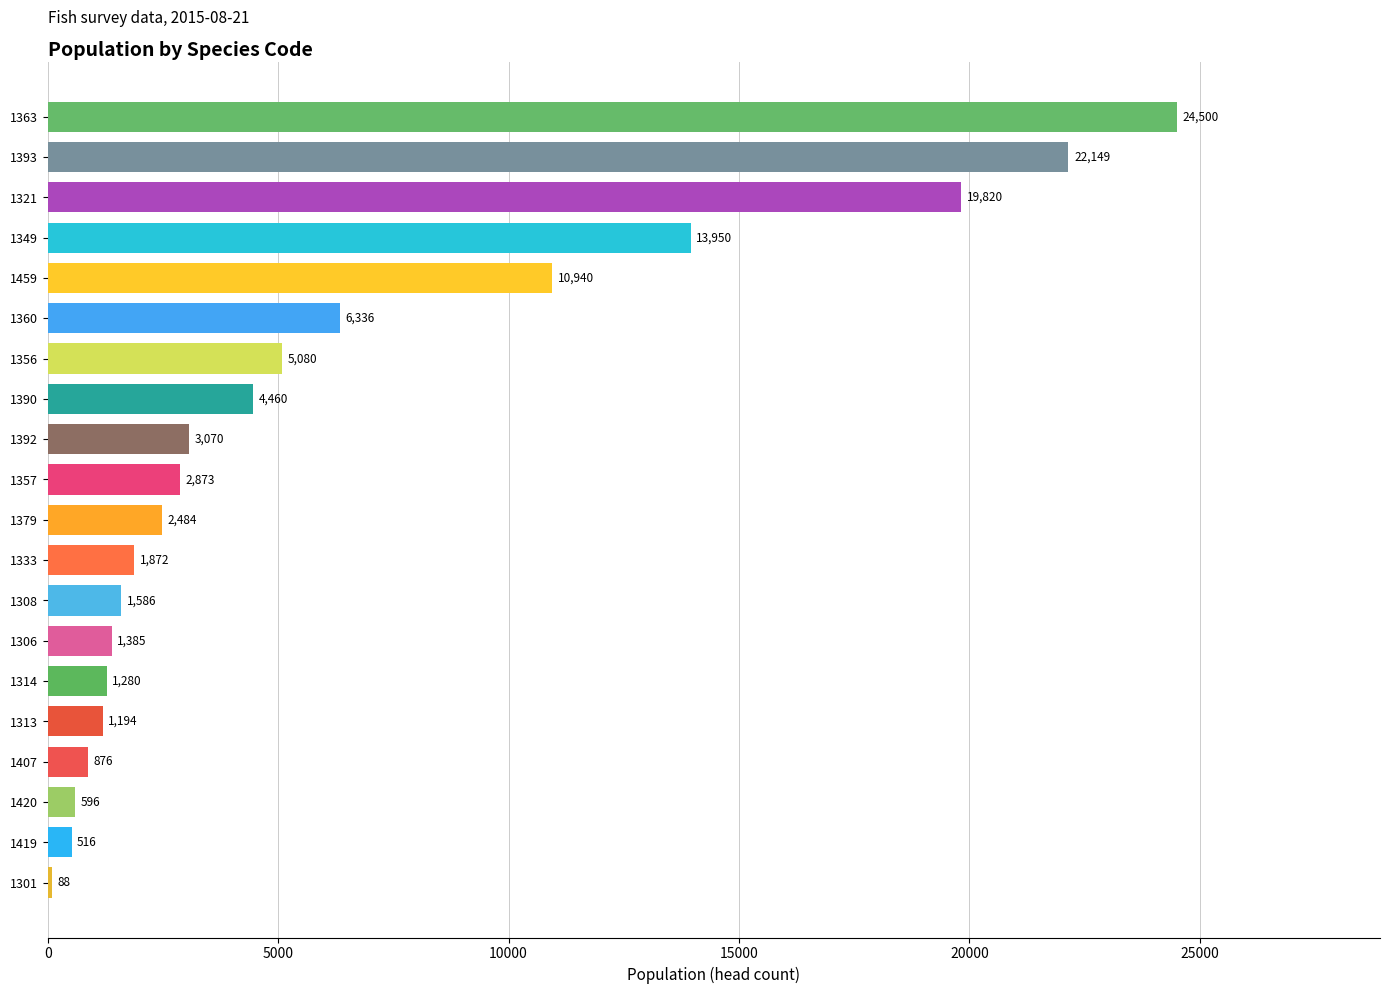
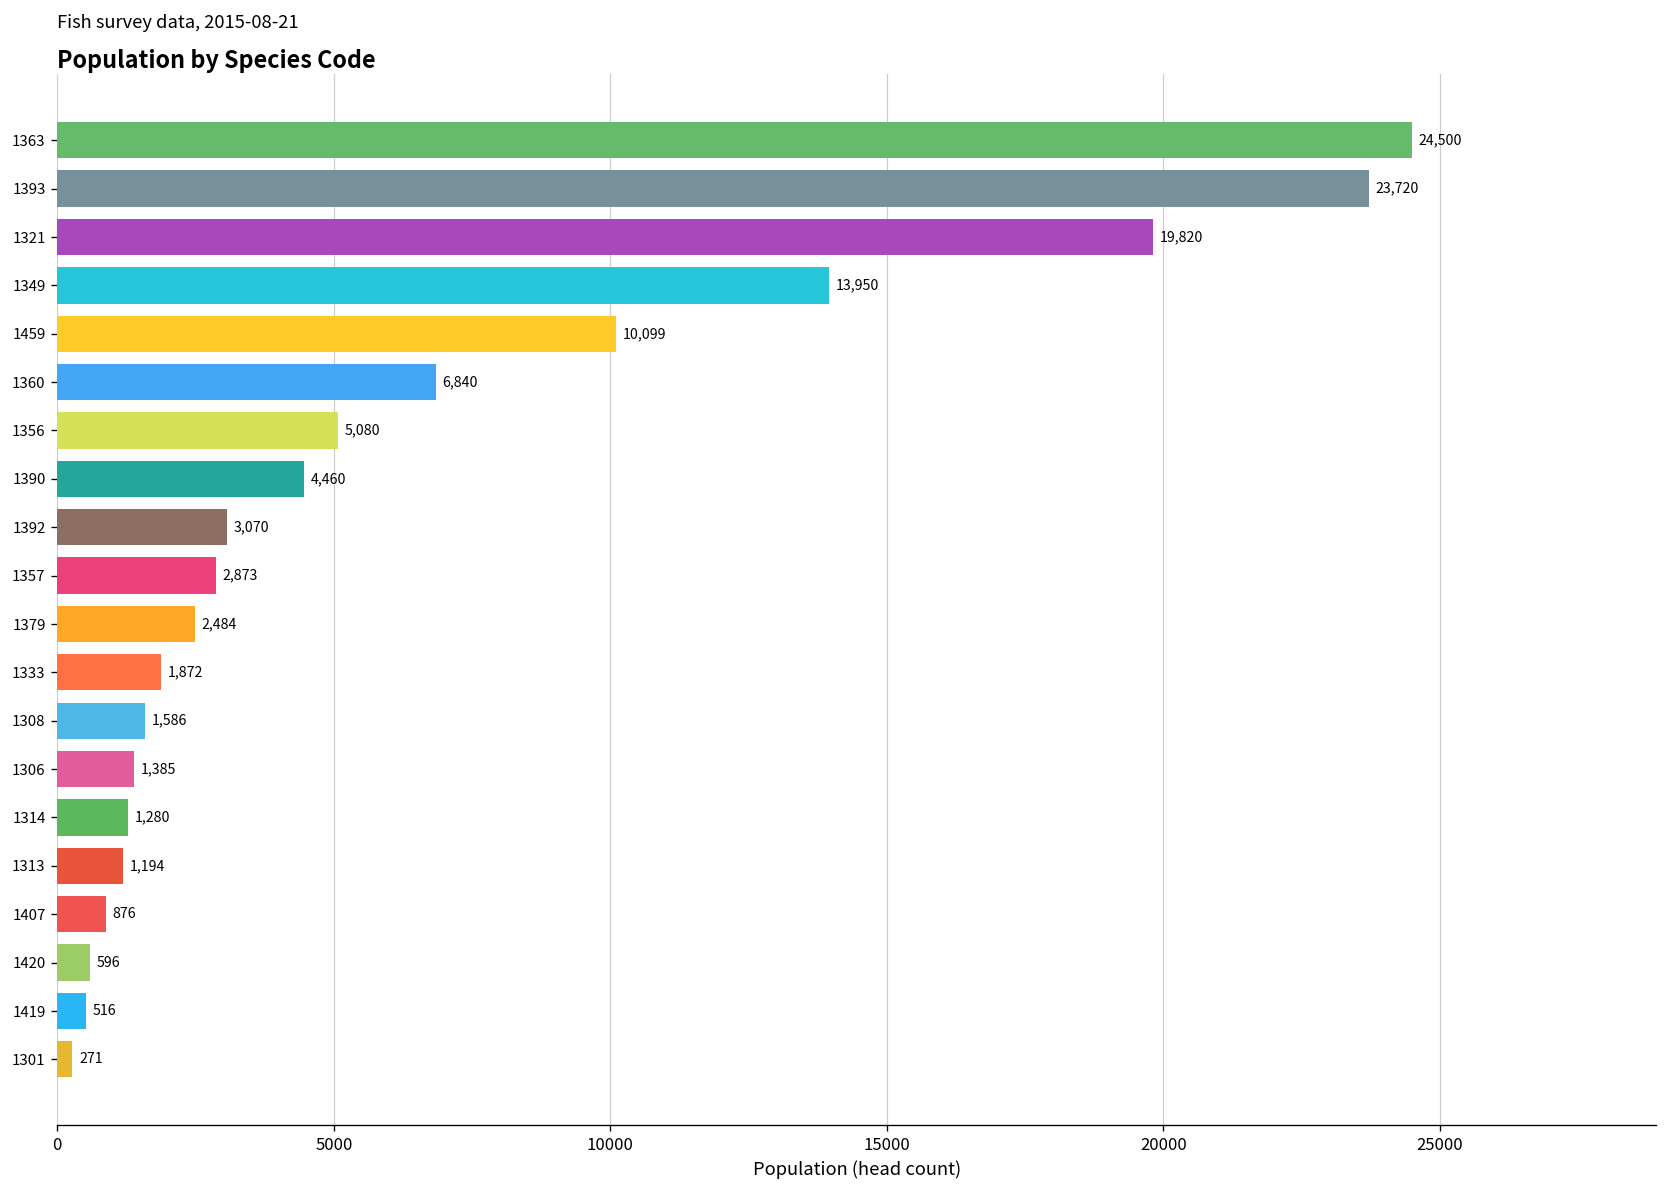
  {
    "1363": "24,500",
-   "1393": "22,149",
+   "1393": "23,720",
    "1321": "19,820",
    "1349": "13,950",
-   "1459": "10,940",
-   "1360": "6,336",
+   "1459": "10,099",
+   "1360": "6,840",
    "1356": "5,080",
    "1390": "4,460",
    "1392": "3,070",
    "1357": "2,873",
    "1379": "2,484",
    "1333": "1,872",
    "1308": "1,586",
    "1306": "1,385",
    "1314": "1,280",
    "1313": "1,194",
    "1407": "876",
    "1420": "596",
    "1419": "516",
-   "1301": "88"
+   "1301": "271"
  }
